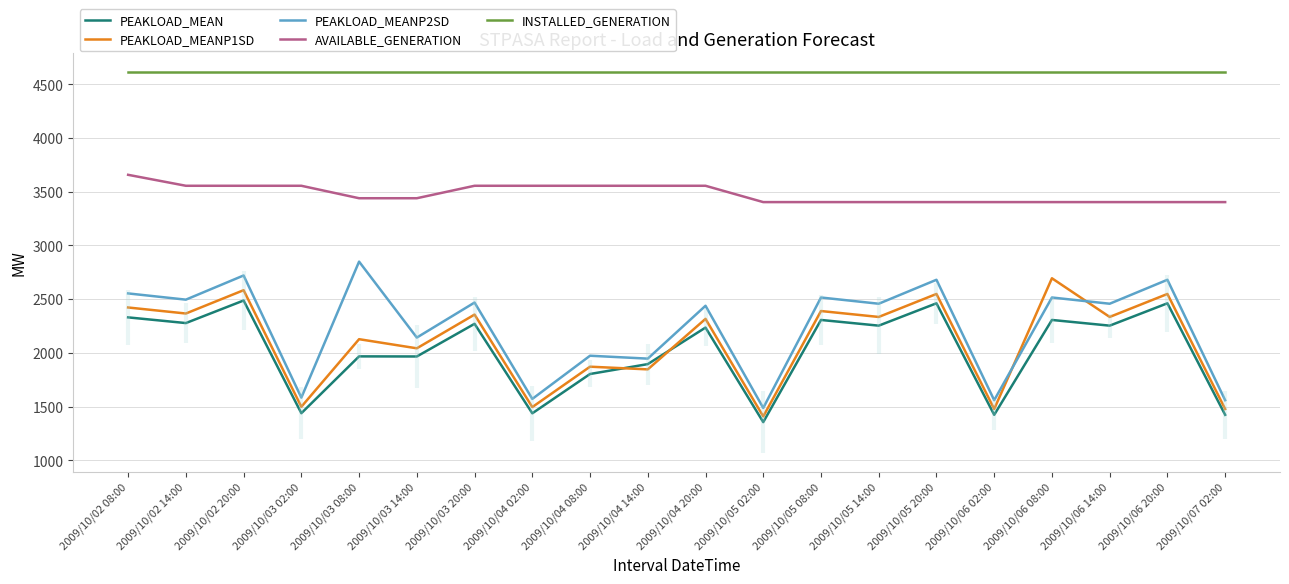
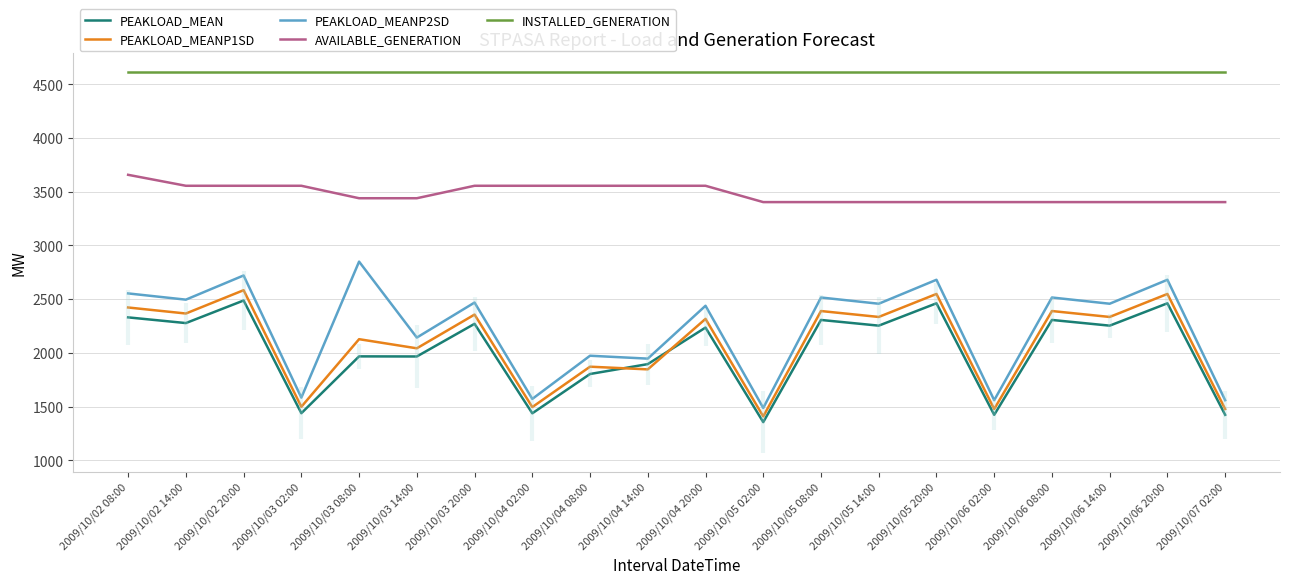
  {
    "PEAKLOAD_MEAN": {
      "2009/10/02 08:00": 2330,
      "2009/10/02 14:00": 2280,
      "2009/10/02 20:00": 2490,
      "2009/10/03 02:00": 1440,
      "2009/10/03 08:00": 1970,
      "2009/10/03 14:00": 1970,
      "2009/10/03 20:00": 2270,
      "2009/10/04 02:00": 1440,
      "2009/10/04 08:00": 1800,
      "2009/10/04 14:00": 1900,
      "2009/10/04 20:00": 2240,
      "2009/10/05 02:00": 1360,
      "2009/10/05 08:00": 2310,
      "2009/10/05 14:00": 2250,
      "2009/10/05 20:00": 2460,
      "2009/10/06 02:00": 1420,
      "2009/10/06 08:00": 2310,
      "2009/10/06 14:00": 2250,
      "2009/10/06 20:00": 2460,
      "2009/10/07 02:00": 1420
    },
    "PEAKLOAD_MEANP1SD": {
      "2009/10/02 08:00": 2420,
      "2009/10/02 14:00": 2370,
      "2009/10/02 20:00": 2580,
      "2009/10/03 02:00": 1500,
      "2009/10/03 08:00": 2130,
      "2009/10/03 14:00": 2040,
      "2009/10/03 20:00": 2360,
      "2009/10/04 02:00": 1500,
      "2009/10/04 08:00": 1870,
      "2009/10/04 14:00": 1850,
      "2009/10/04 20:00": 2320,
      "2009/10/05 02:00": 1410,
      "2009/10/05 08:00": 2390,
      "2009/10/05 14:00": 2330,
      "2009/10/05 20:00": 2550,
      "2009/10/06 02:00": 1480,
-     "2009/10/06 08:00": 2690,
+     "2009/10/06 08:00": 2390,
      "2009/10/06 14:00": 2330,
      "2009/10/06 20:00": 2550,
      "2009/10/07 02:00": 1480
    },
    "PEAKLOAD_MEANP2SD": {
      "2009/10/02 08:00": 2550,
      "2009/10/02 14:00": 2500,
      "2009/10/02 20:00": 2720,
      "2009/10/03 02:00": 1580,
      "2009/10/03 08:00": 2850,
      "2009/10/03 14:00": 2140,
      "2009/10/03 20:00": 2470,
      "2009/10/04 02:00": 1570,
      "2009/10/04 08:00": 1970,
      "2009/10/04 14:00": 1950,
      "2009/10/04 20:00": 2440,
      "2009/10/05 02:00": 1490,
      "2009/10/05 08:00": 2520,
      "2009/10/05 14:00": 2460,
      "2009/10/05 20:00": 2680,
      "2009/10/06 02:00": 1560,
      "2009/10/06 08:00": 2520,
      "2009/10/06 14:00": 2460,
      "2009/10/06 20:00": 2680,
      "2009/10/07 02:00": 1560
    },
    "AVAILABLE_GENERATION": {
      "2009/10/02 08:00": 3660,
      "2009/10/02 14:00": 3560,
      "2009/10/02 20:00": 3560,
      "2009/10/03 02:00": 3560,
      "2009/10/03 08:00": 3440,
      "2009/10/03 14:00": 3440,
      "2009/10/03 20:00": 3560,
      "2009/10/04 02:00": 3560,
      "2009/10/04 08:00": 3560,
      "2009/10/04 14:00": 3560,
      "2009/10/04 20:00": 3560,
      "2009/10/05 02:00": 3400,
      "2009/10/05 08:00": 3400,
      "2009/10/05 14:00": 3400,
      "2009/10/05 20:00": 3400,
      "2009/10/06 02:00": 3400,
      "2009/10/06 08:00": 3400,
      "2009/10/06 14:00": 3400,
      "2009/10/06 20:00": 3400,
      "2009/10/07 02:00": 3400
    },
    "INSTALLED_GENERATION": {
      "2009/10/02 08:00": 4610,
      "2009/10/02 14:00": 4610,
      "2009/10/02 20:00": 4610,
      "2009/10/03 02:00": 4610,
      "2009/10/03 08:00": 4610,
      "2009/10/03 14:00": 4610,
      "2009/10/03 20:00": 4610,
      "2009/10/04 02:00": 4610,
      "2009/10/04 08:00": 4610,
      "2009/10/04 14:00": 4610,
      "2009/10/04 20:00": 4610,
      "2009/10/05 02:00": 4610,
      "2009/10/05 08:00": 4610,
      "2009/10/05 14:00": 4610,
      "2009/10/05 20:00": 4610,
      "2009/10/06 02:00": 4610,
      "2009/10/06 08:00": 4610,
      "2009/10/06 14:00": 4610,
      "2009/10/06 20:00": 4610,
      "2009/10/07 02:00": 4610
    }
  }
